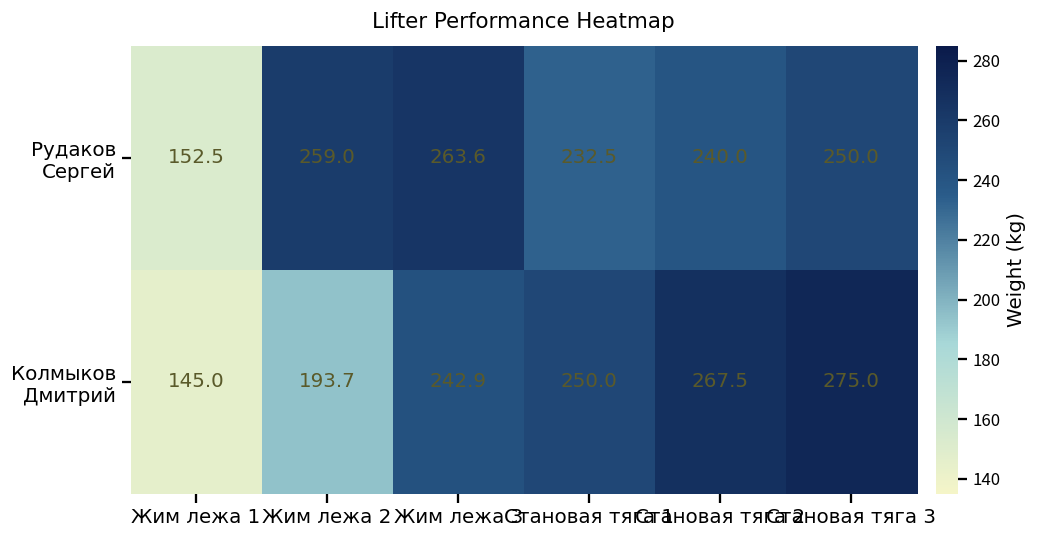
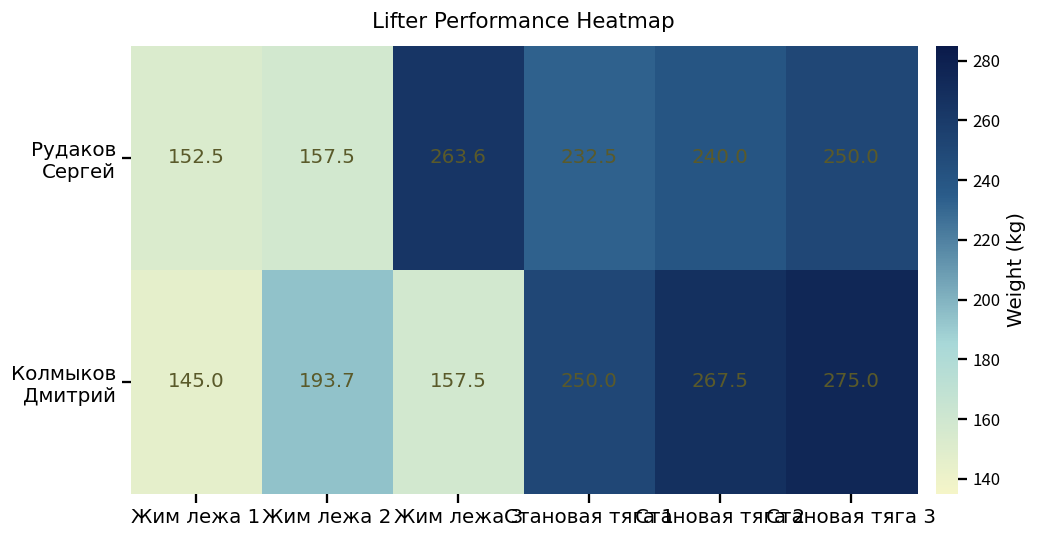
  {
    "Рудаков Сергей": {
      "Жим лежа 1": 152.5,
-     "Жим лежа 2": 259.0,
+     "Жим лежа 2": 157.5,
      "Жим лежа 3": 263.6
    },
    "Колмыков Дмитрий": {
      "Жим лежа 1": 145.0,
      "Жим лежа 2": 193.7,
-     "Жим лежа 3": 242.9
+     "Жим лежа 3": 157.5
    }
  }
